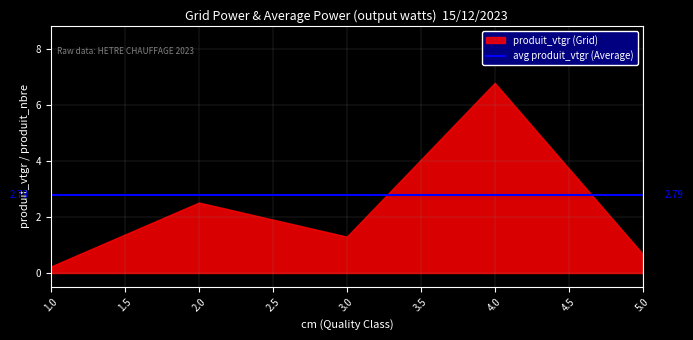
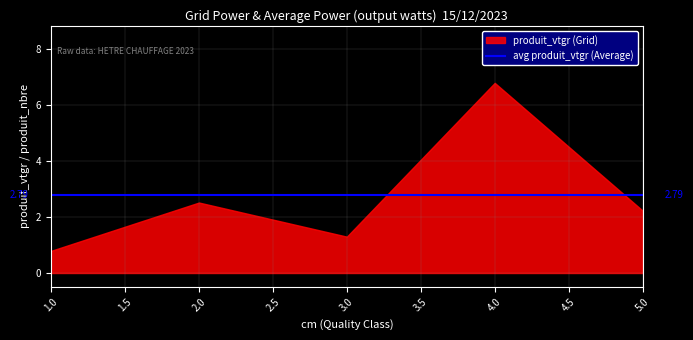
  {
-   "1.0": 0.2,
+   "1.0": 0.8,
    "2.0": 2.5,
    "3.0": 1.3,
    "4.0": 6.8,
-   "5.0": 0.7
+   "5.0": 2.2
  }
